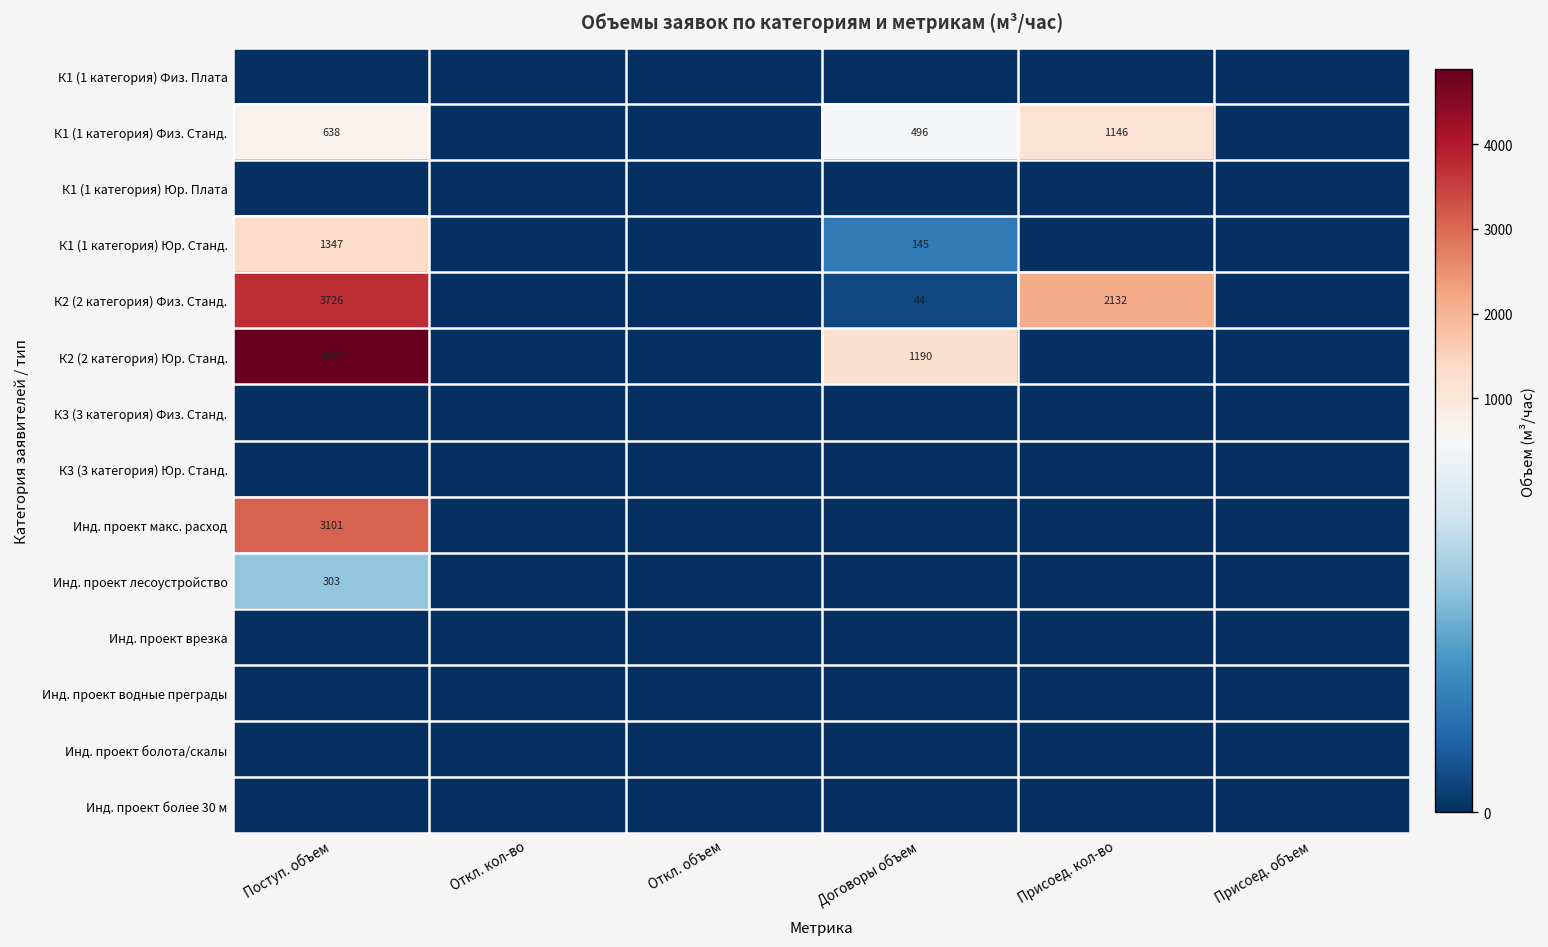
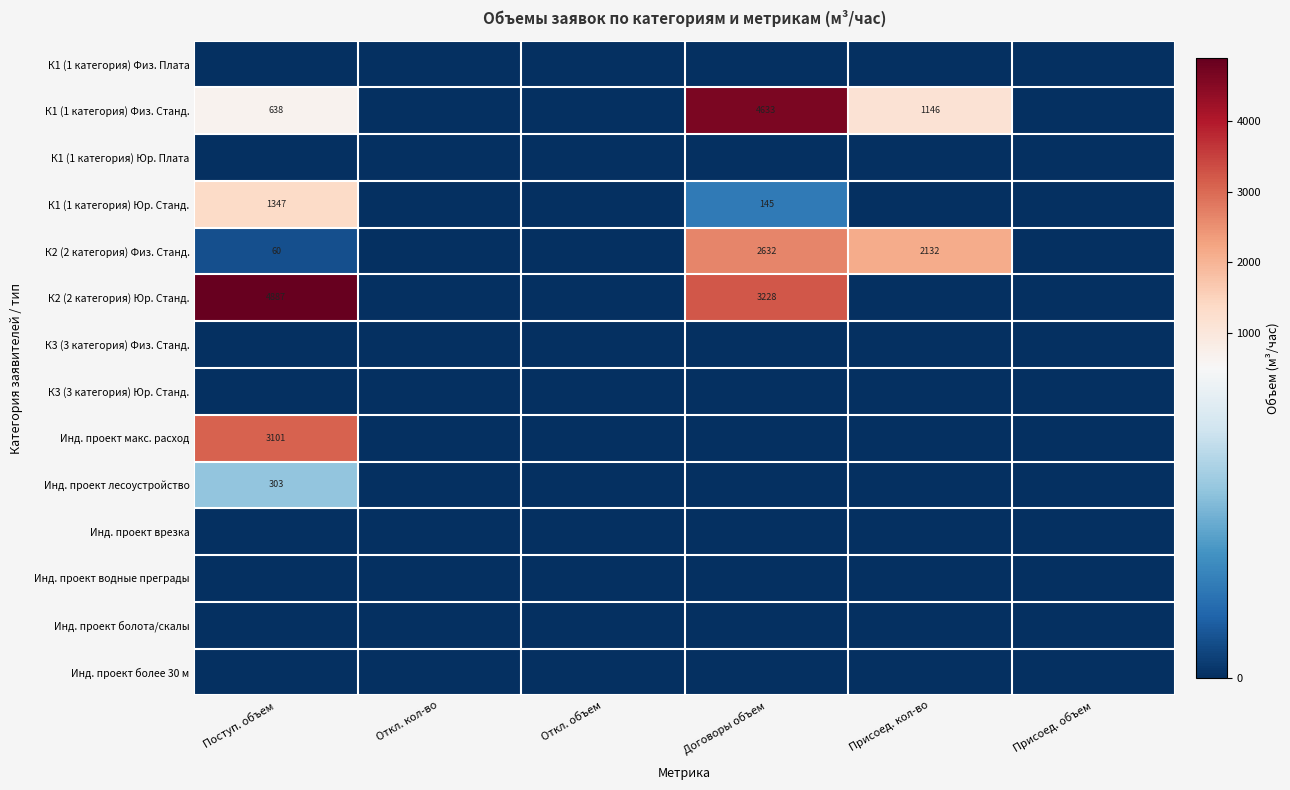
  {
    "К1 (1 категория) Физ. Станд.": {
      "Поступ. объем": 638,
-     "Договоры объем": 496,
+     "Договоры объем": 4633,
      "Присоед. кол-во": 1146
    },
    "К1 (1 категория) Юр. Станд.": {
      "Поступ. объем": 1347,
      "Договоры объем": 145
    },
    "К2 (2 категория) Физ. Станд.": {
-     "Поступ. объем": 3726,
-     "Договоры объем": 44,
+     "Поступ. объем": 60,
+     "Договоры объем": 2632,
      "Присоед. кол-во": 2132
    },
    "К2 (2 категория) Юр. Станд.": {
      "Поступ. объем": 4887,
-     "Договоры объем": 1190
+     "Договоры объем": 3228
    },
    "Инд. проект макс. расход": {
      "Поступ. объем": 3101
    },
    "Инд. проект лесоустройство": {
      "Поступ. объем": 303
    }
  }
